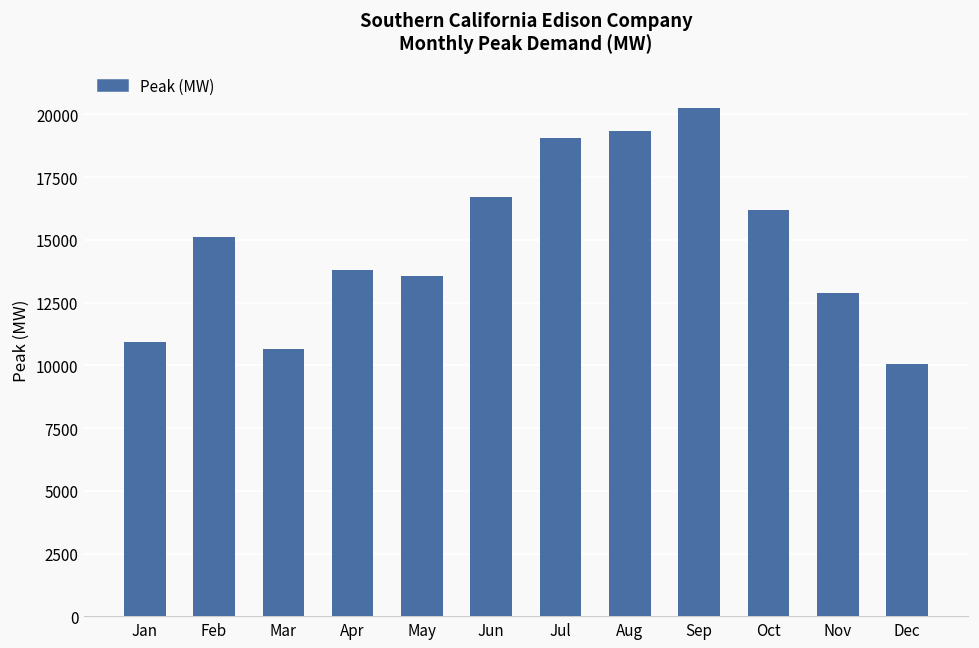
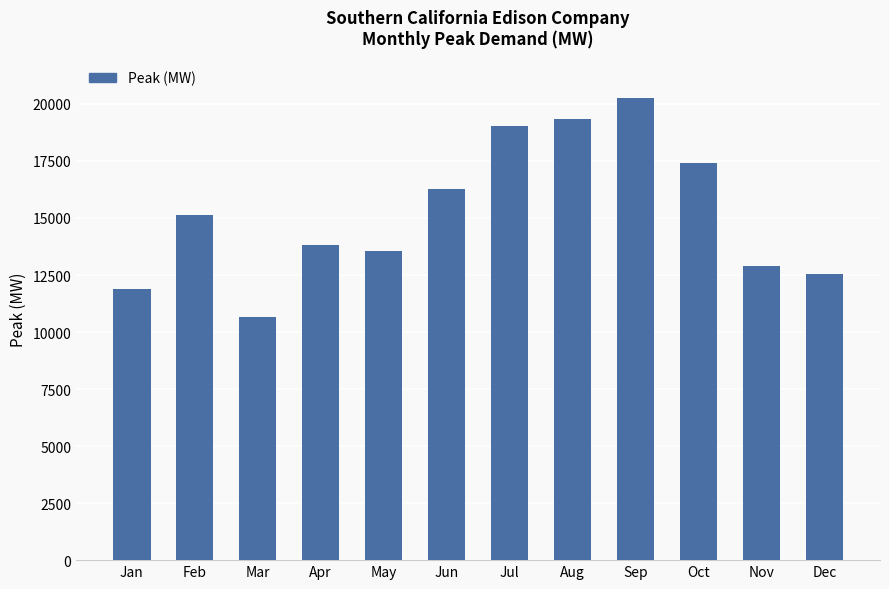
  {
-   "Jan": 10900,
+   "Jan": 11900,
    "Feb": 15100,
    "Mar": 10600,
    "Apr": 13800,
    "May": 13600,
-   "Jun": 16700,
+   "Jun": 16300,
    "Jul": 19000,
    "Aug": 19300,
    "Sep": 20200,
-   "Oct": 16200,
+   "Oct": 17400,
    "Nov": 12900,
-   "Dec": 10100
+   "Dec": 12500
  }
